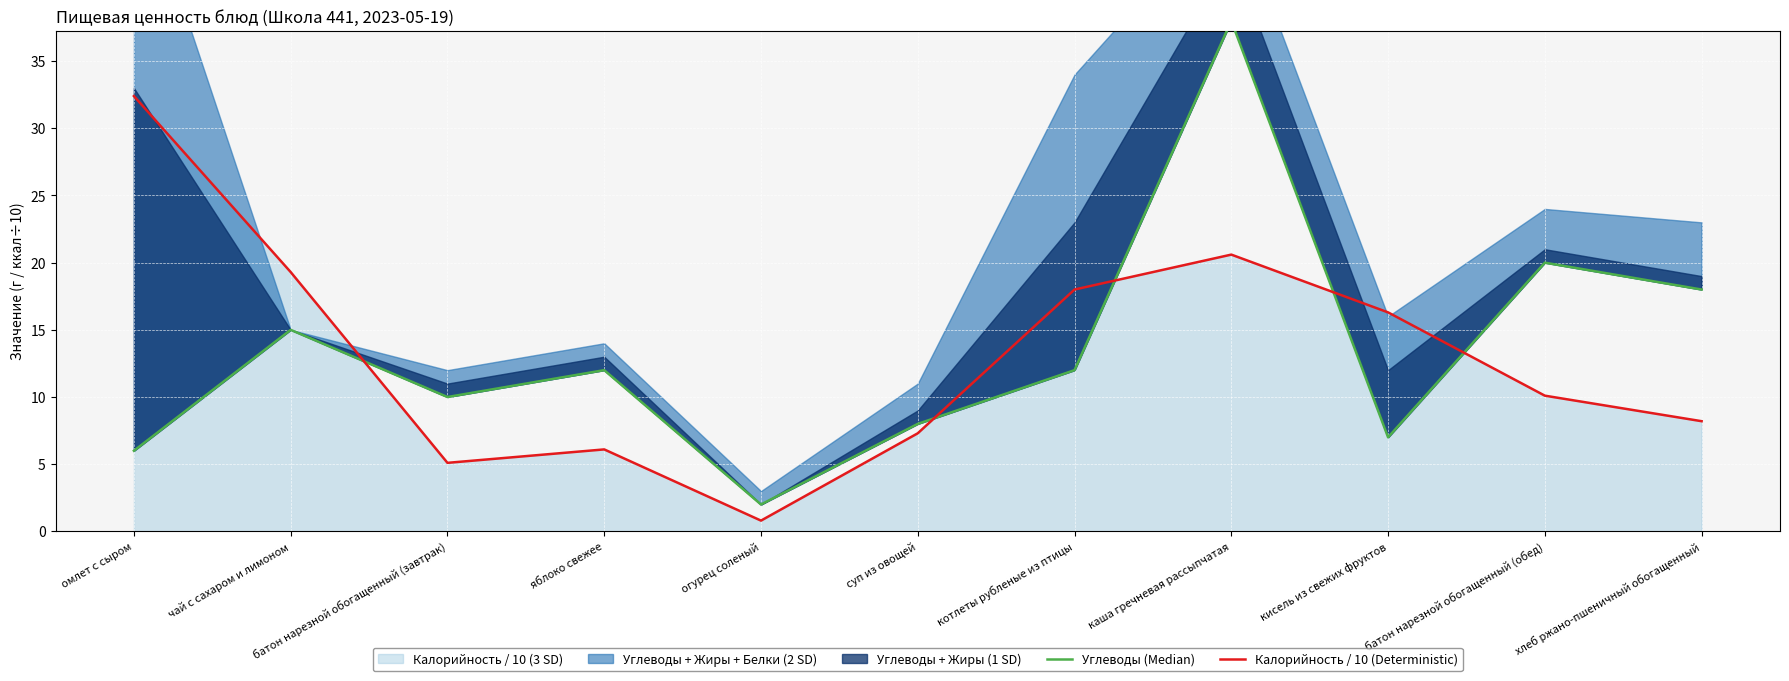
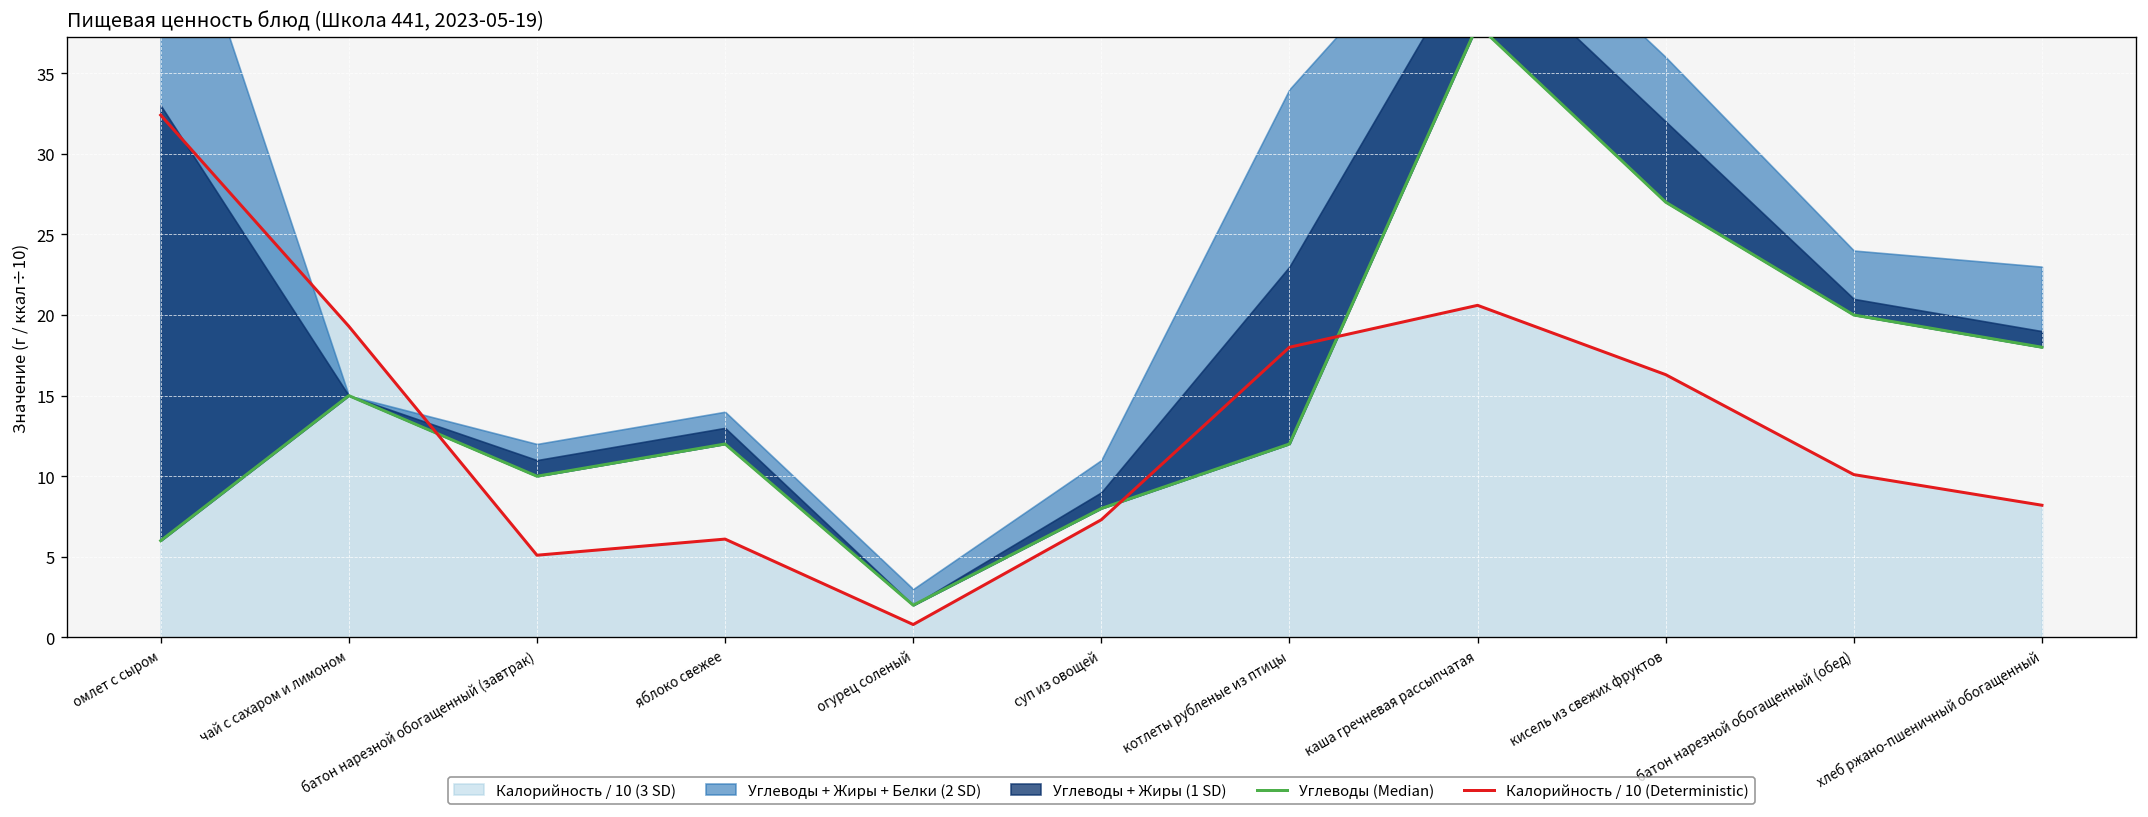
  {
    "Углеводы (Median)": {
      "омлет с сыром": 6,
      "батон нарезной обогащенный (завтрак)": 10,
      "яблоко свежее": 12,
      "суп из овощей": 8,
      "котлеты рубленые из птицы": 12,
-     "кисель из свежих фруктов": 7,
+     "кисель из свежих фруктов": 27,
      "батон нарезной обогащенный (обед)": 20,
      "хлеб ржано-пшеничный обогащенный": 18
    },
    "Калорийность / 10 (3 SD)": {
      "омлет с сыром": 32.4,
      "чай с сахаром и лимоном": 19.3,
      "батон нарезной обогащенный (завтрак)": 5,
      "яблоко свежее": 6,
      "огурец соленый": 0.8,
      "суп из овощей": 7.3,
      "котлеты рубленые из птицы": 18,
      "каша гречневая рассыпчатая": 20.6,
      "кисель из свежих фруктов": 16.3,
      "батон нарезной обогащенный (обед)": 10,
      "хлеб ржано-пшеничный обогащенный": 8.2
    },
    "Углеводы + Жиры + Белки (2 SD)": {
      "огурец соленый": 1
    }
  }
